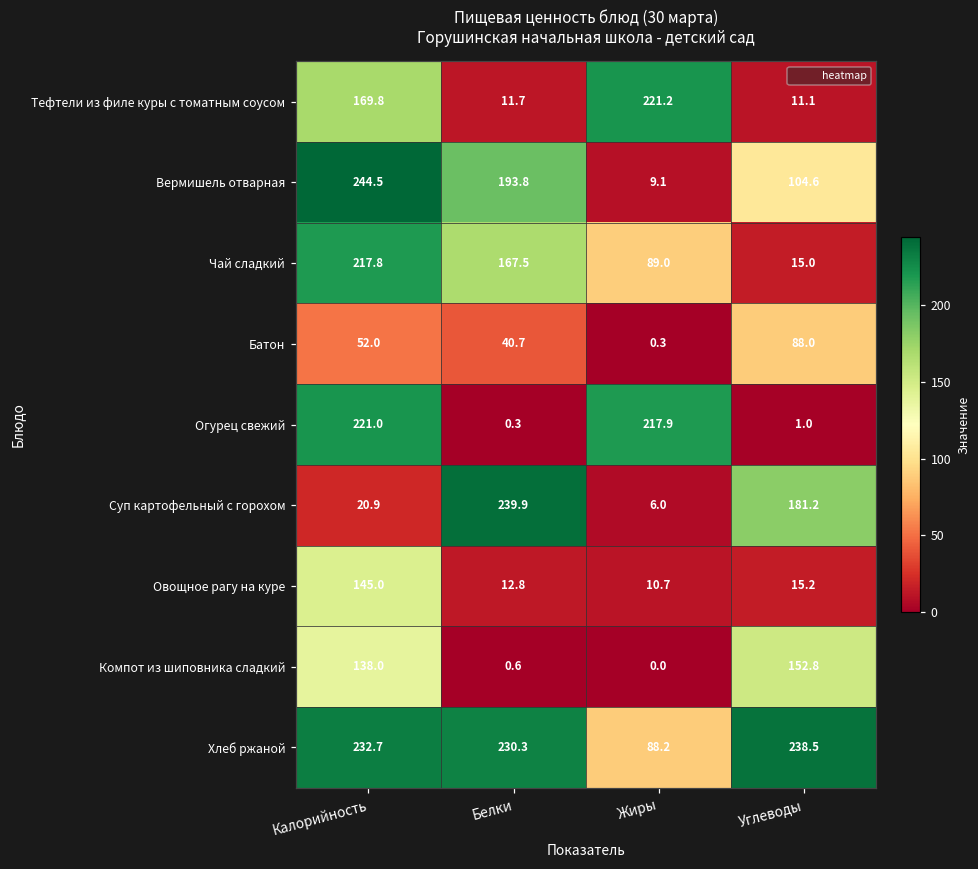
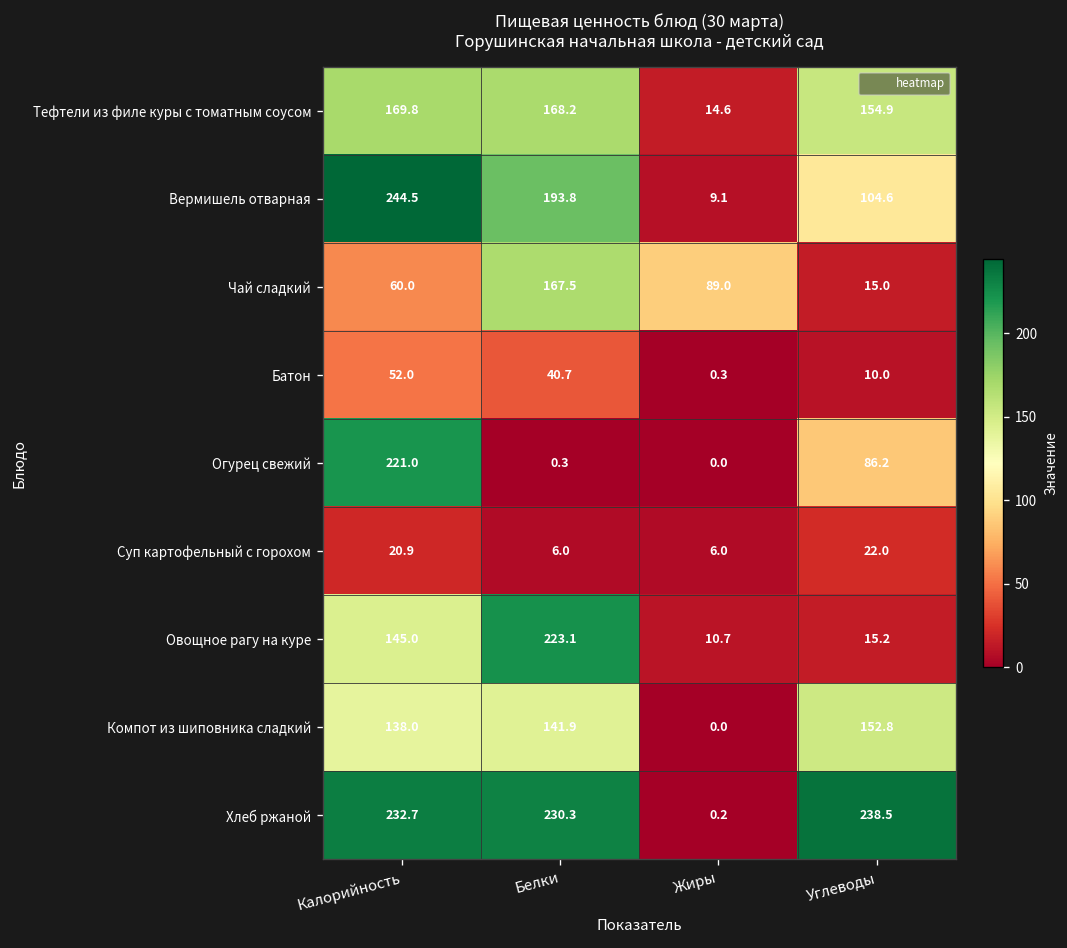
  {
    "Тефтели из филе куры с томатным соусом": {
      "Калорийность": 169.8,
-     "Белки": 11.7,
-     "Жиры": 221.2,
-     "Углеводы": 11.1
+     "Белки": 168.2,
+     "Жиры": 14.6,
+     "Углеводы": 154.9
    },
    "Вермишель отварная": {
      "Калорийность": 244.5,
      "Белки": 193.8,
      "Жиры": 9.1,
      "Углеводы": 104.6
    },
    "Чай сладкий": {
-     "Калорийность": 217.8,
+     "Калорийность": 60.0,
      "Белки": 167.5,
      "Жиры": 89.0,
      "Углеводы": 15.0
    },
    "Батон": {
      "Калорийность": 52.0,
      "Белки": 40.7,
      "Жиры": 0.3,
-     "Углеводы": 88.0
+     "Углеводы": 10.0
    },
    "Огурец свежий": {
      "Калорийность": 221.0,
      "Белки": 0.3,
-     "Жиры": 217.9,
-     "Углеводы": 1.0
+     "Жиры": 0.0,
+     "Углеводы": 86.2
    },
    "Суп картофельный с горохом": {
      "Калорийность": 20.9,
-     "Белки": 239.9,
+     "Белки": 6.0,
      "Жиры": 6.0,
-     "Углеводы": 181.2
+     "Углеводы": 22.0
    },
    "Овощное рагу на куре": {
      "Калорийность": 145.0,
-     "Белки": 12.8,
+     "Белки": 223.1,
      "Жиры": 10.7,
      "Углеводы": 15.2
    },
    "Компот из шиповника сладкий": {
      "Калорийность": 138.0,
-     "Белки": 0.6,
+     "Белки": 141.9,
      "Жиры": 0.0,
      "Углеводы": 152.8
    },
    "Хлеб ржаной": {
      "Калорийность": 232.7,
      "Белки": 230.3,
-     "Жиры": 88.2,
+     "Жиры": 0.2,
      "Углеводы": 238.5
    }
  }
